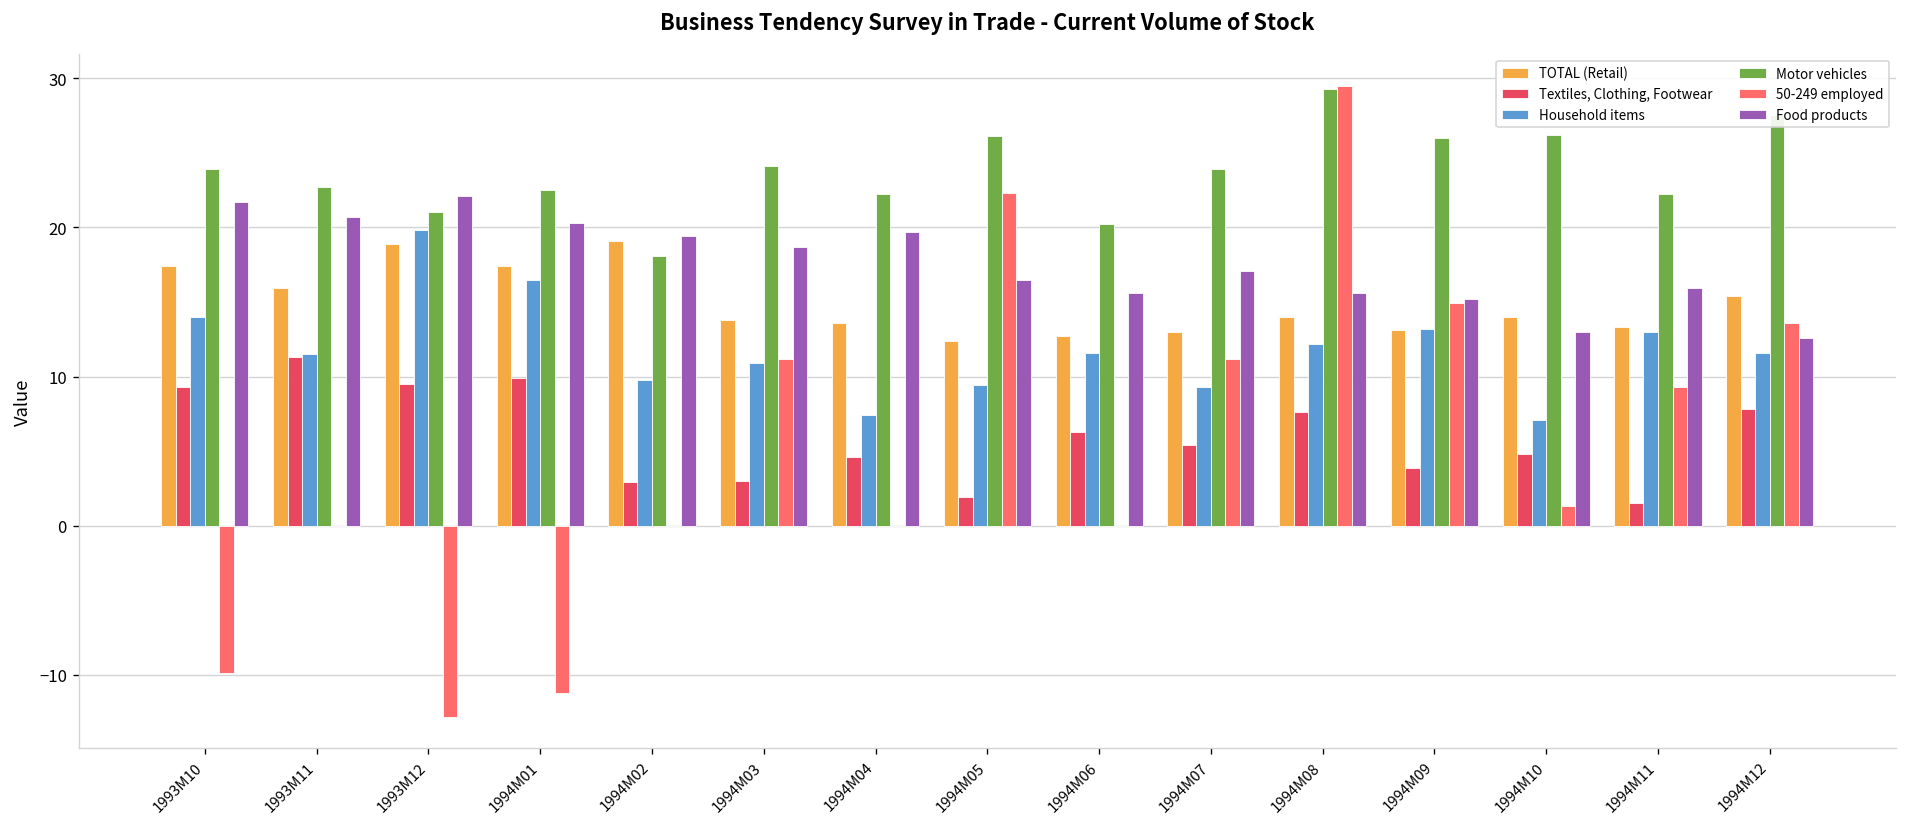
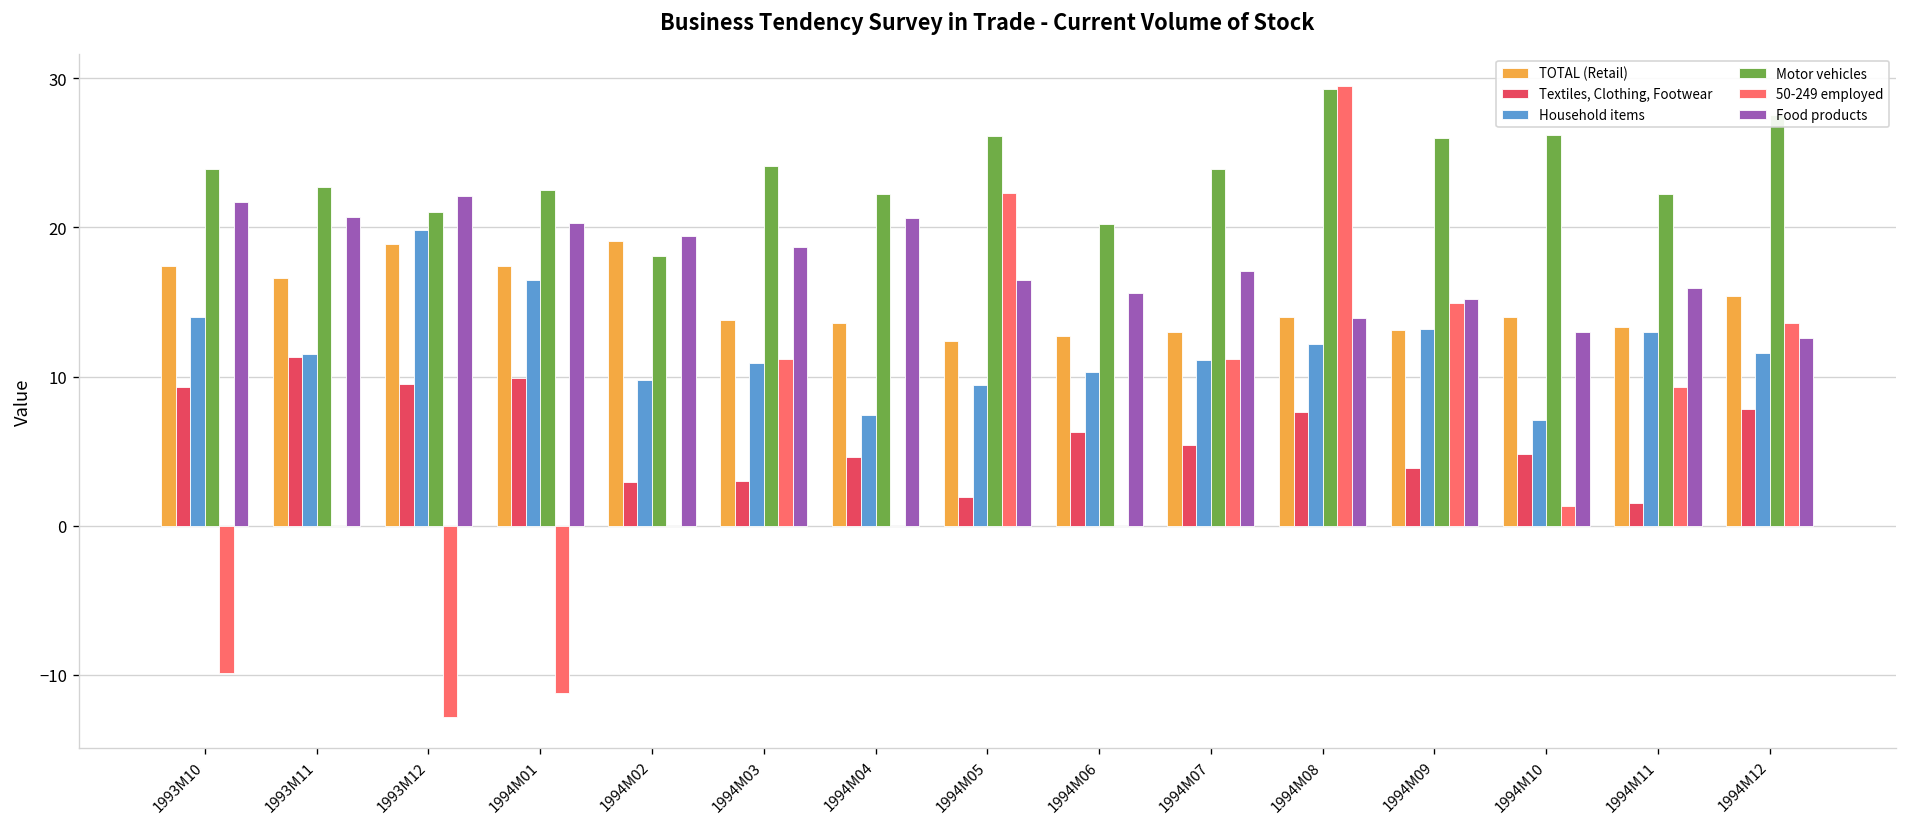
  {
    "TOTAL (Retail)": {
      "1993M10": 17.4,
-     "1993M11": 15.9,
+     "1993M11": 16.6,
      "1993M12": 18.9,
      "1994M01": 17.4,
      "1994M02": 19.1,
      "1994M03": 13.8,
      "1994M04": 13.6,
      "1994M05": 12.4,
      "1994M06": 12.7,
      "1994M07": 13.0,
      "1994M08": 14.0,
      "1994M09": 13.1,
      "1994M10": 14.0,
      "1994M11": 13.3,
      "1994M12": 15.4
    },
    "Household items": {
      "1993M10": 14.0,
      "1993M11": 11.5,
      "1993M12": 19.8,
      "1994M01": 16.5,
      "1994M02": 9.8,
      "1994M03": 10.9,
      "1994M04": 7.4,
      "1994M05": 9.4,
-     "1994M06": 11.6,
-     "1994M07": 9.3,
+     "1994M06": 10.3,
+     "1994M07": 11.1,
      "1994M08": 12.2,
      "1994M09": 13.2,
      "1994M10": 7.1,
      "1994M11": 13.0,
      "1994M12": 11.6
    },
    "Motor vehicles": {
      "1993M10": 23.9,
      "1993M11": 22.7,
      "1993M12": 21.0,
      "1994M01": 22.5,
      "1994M02": 18.1,
      "1994M03": 24.1,
      "1994M04": 22.2,
      "1994M05": 26.1,
      "1994M06": 20.2,
      "1994M07": 23.9,
      "1994M08": 29.3,
      "1994M09": 26.0,
      "1994M10": 26.2,
      "1994M11": 22.2
    },
    "Food products": {
      "1993M10": 21.7,
      "1993M11": 20.7,
      "1993M12": 22.1,
      "1994M01": 20.3,
      "1994M02": 19.4,
      "1994M03": 18.7,
-     "1994M04": 19.7,
+     "1994M04": 20.6,
      "1994M05": 16.5,
      "1994M06": 15.6,
      "1994M07": 17.1,
-     "1994M08": 15.6,
+     "1994M08": 13.9,
      "1994M09": 15.2,
      "1994M10": 13.0,
      "1994M11": 15.9,
      "1994M12": 12.6
    }
  }
